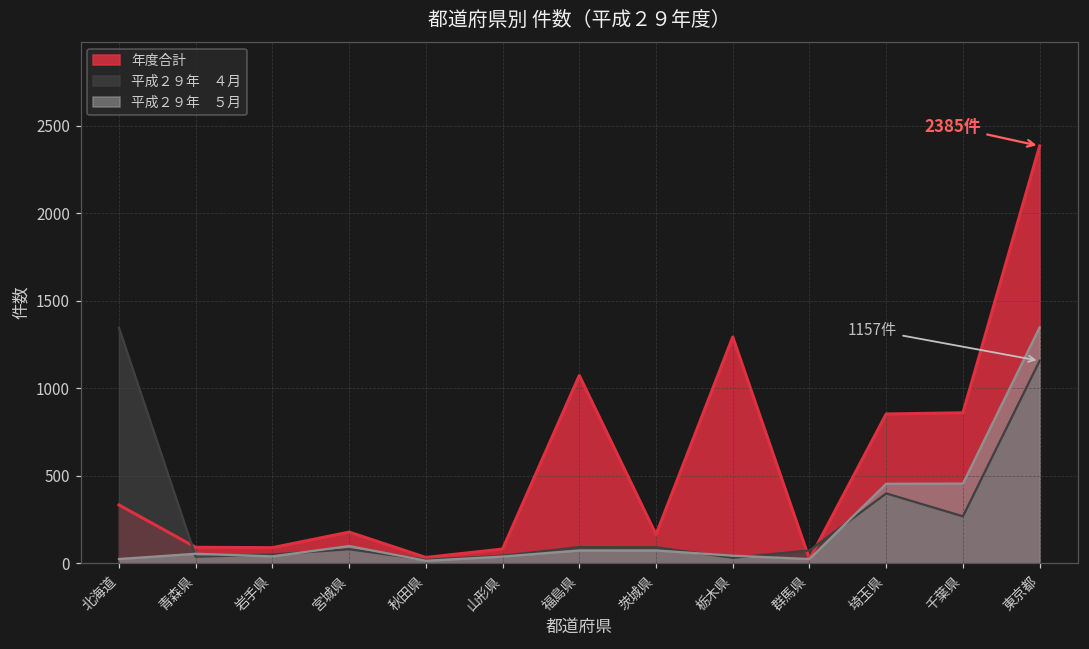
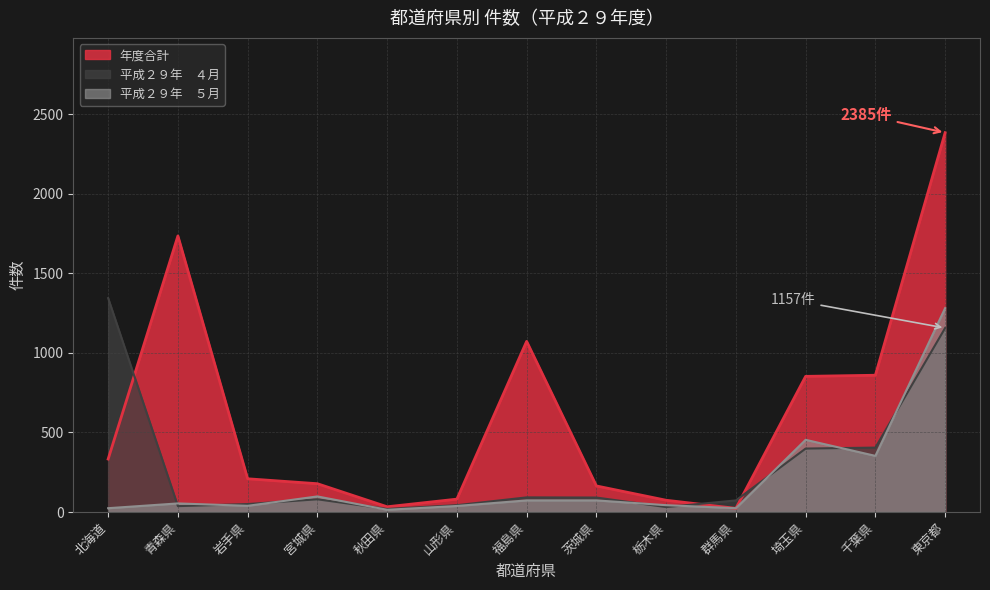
  {
    "年度合計": {
      "北海道": 330,
-     "青森県": 90,
-     "岩手県": 90,
+     "青森県": 1740,
+     "岩手県": 210,
      "宮城県": 180,
      "山形県": 80,
      "福島県": 1070,
      "茨城県": 160,
-     "栃木県": 1290,
+     "栃木県": 70,
      "埼玉県": 850,
      "千葉県": 860
    },
    "平成２９年 ４月": {
      "北海道": 1350,
      "青森県": 40,
      "宮城県": 80,
      "福島県": 90,
      "茨城県": 90,
      "群馬県": 70,
      "埼玉県": 400,
-     "千葉県": 270
+     "千葉県": 410
    },
    "平成２９年 ５月": {
      "北海道": 20,
      "青森県": 50,
      "宮城県": 100,
      "福島県": 70,
      "茨城県": 70,
      "埼玉県": 450,
-     "千葉県": 460,
-     "東京都": 1350
+     "千葉県": 350,
+     "東京都": 1280
    }
  }
